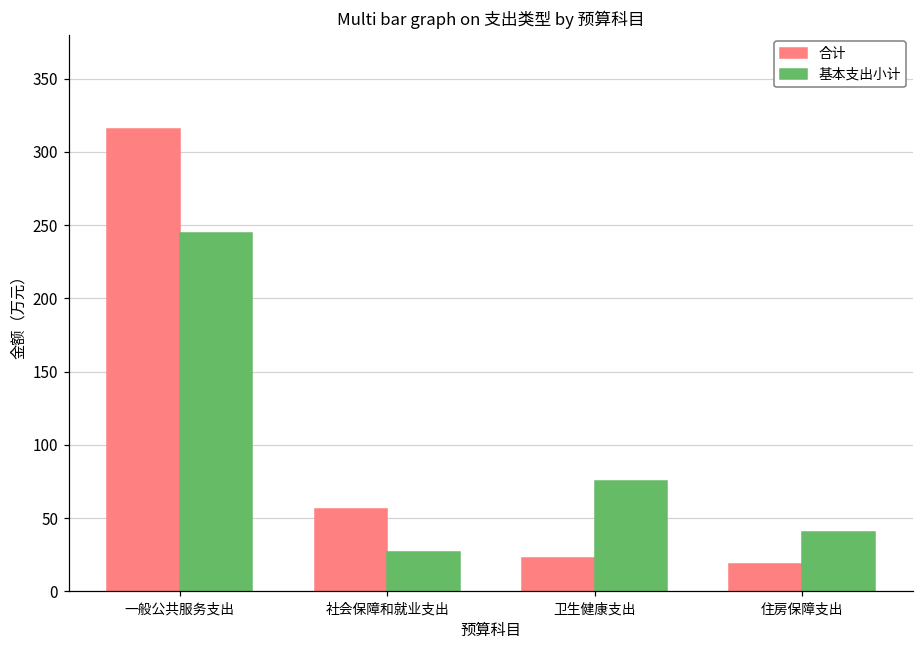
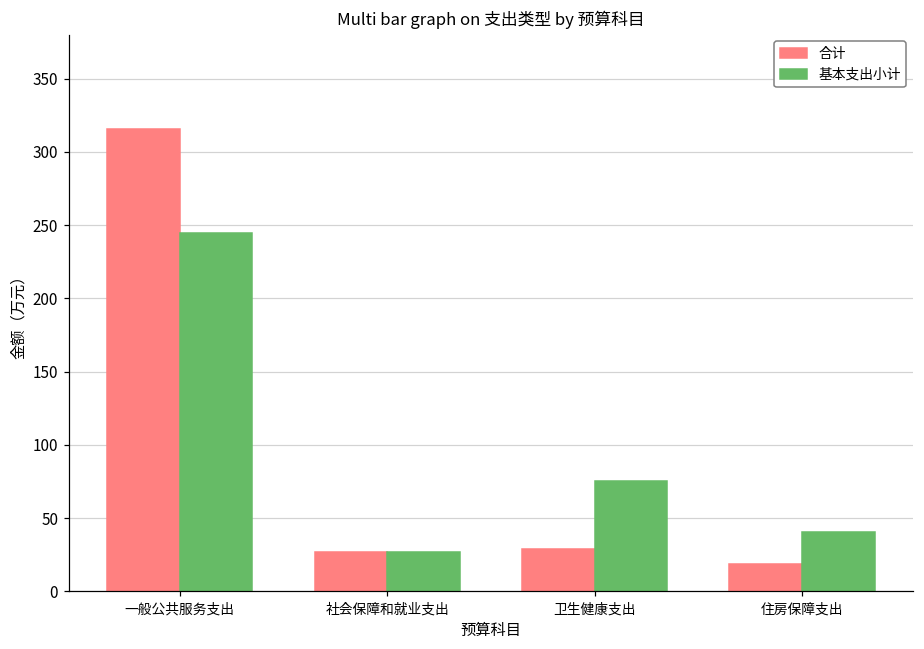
  {
    "合计": {
      "一般公共服务支出": 316,
-     "社会保障和就业支出": 56,
-     "卫生健康支出": 23,
+     "社会保障和就业支出": 27,
+     "卫生健康支出": 29,
      "住房保障支出": 19
    },
    "基本支出小计": {
      "一般公共服务支出": 245,
      "社会保障和就业支出": 27,
      "卫生健康支出": 75,
      "住房保障支出": 40
    }
  }
